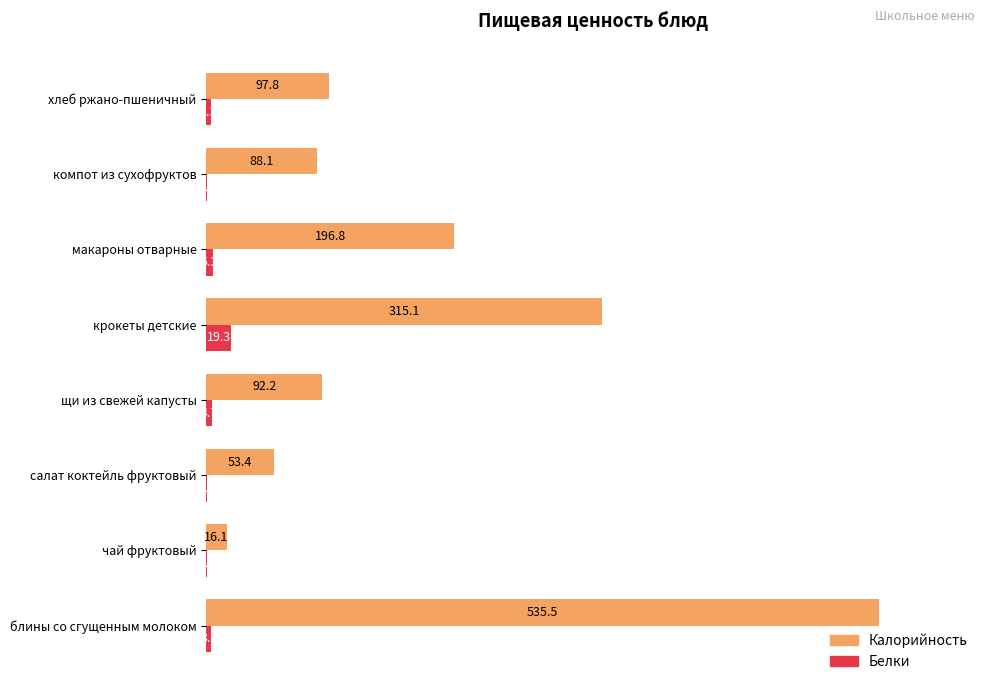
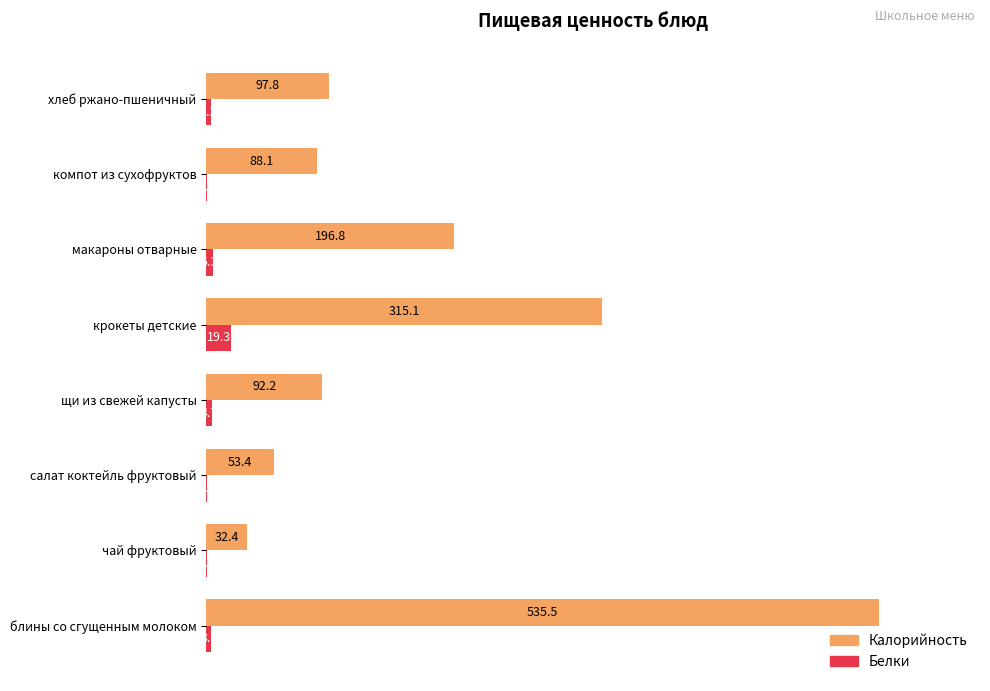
  {
    "Калорийность": {
      "хлеб ржано-пшеничный": 97.8,
      "компот из сухофруктов": 88.1,
      "макароны отварные": 196.8,
      "крокеты детские": 315.1,
      "щи из свежей капусты": 92.2,
      "салат коктейль фруктовый": 53.4,
-     "чай фруктовый": 16.1,
+     "чай фруктовый": 32.4,
      "блины со сгущенным молоком": 535.5
    },
    "Белки": {
      "крокеты детские": 19.3
    }
  }
